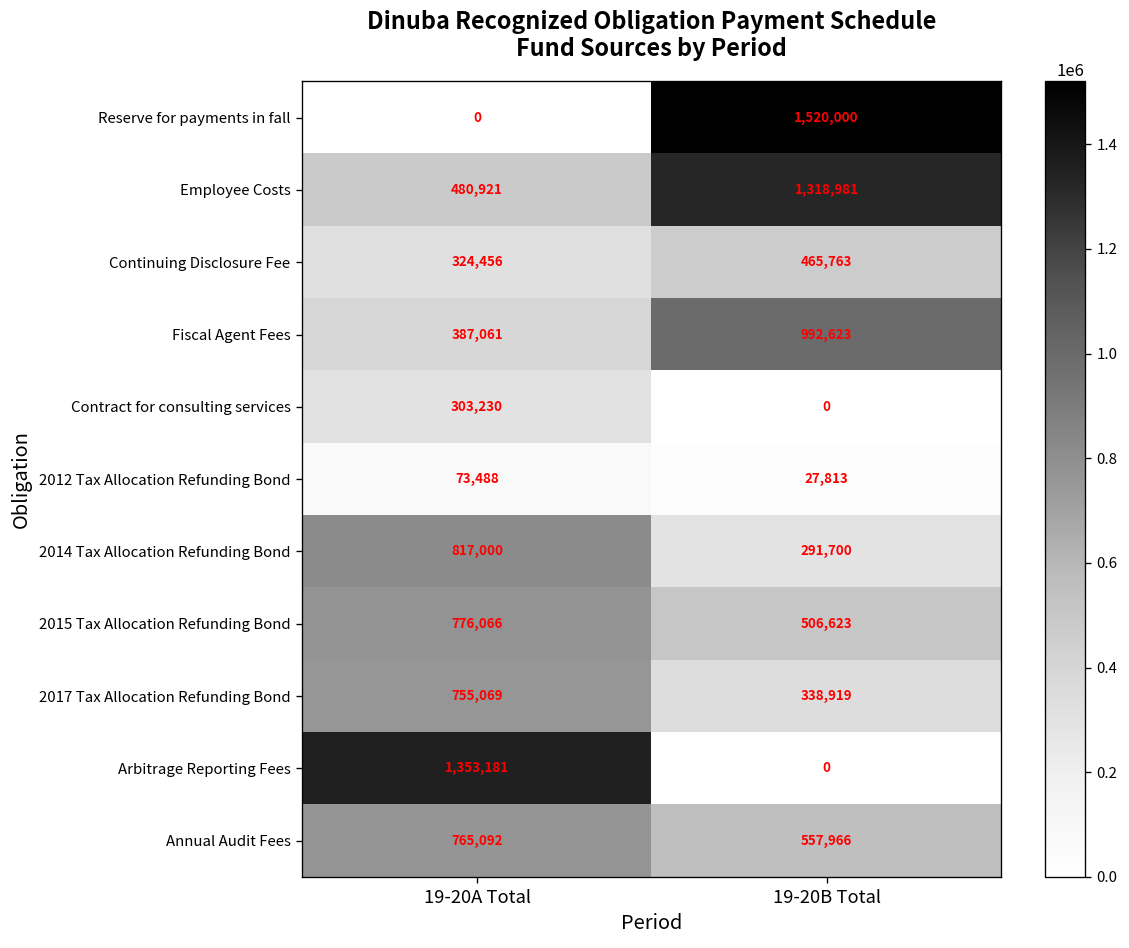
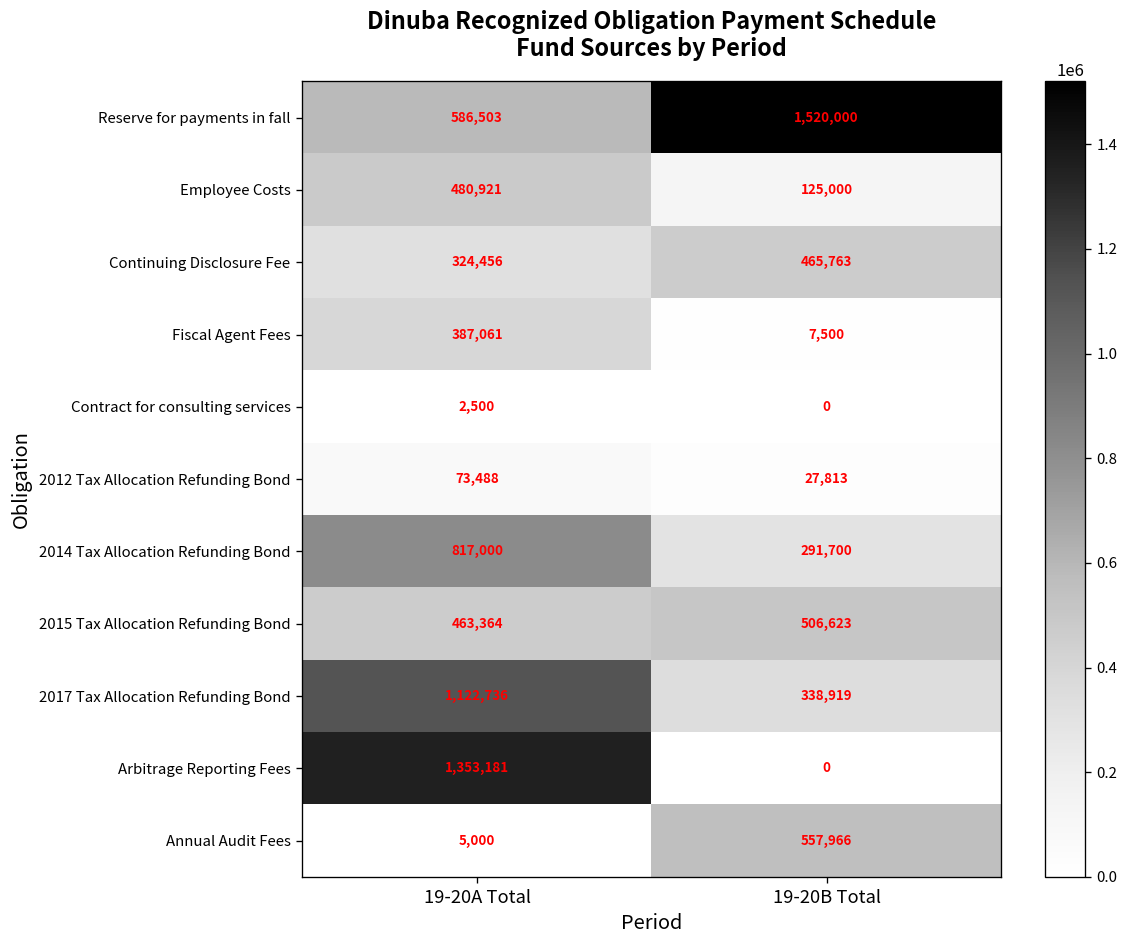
  {
    "Reserve for payments in fall": {
-     "19-20A Total": "0",
+     "19-20A Total": "586,503",
      "19-20B Total": "1,520,000"
    },
    "Employee Costs": {
      "19-20A Total": "480,921",
-     "19-20B Total": "1,318,981"
+     "19-20B Total": "125,000"
    },
    "Continuing Disclosure Fee": {
      "19-20A Total": "324,456",
      "19-20B Total": "465,763"
    },
    "Fiscal Agent Fees": {
      "19-20A Total": "387,061",
-     "19-20B Total": "992,623"
+     "19-20B Total": "7,500"
    },
    "Contract for consulting services": {
-     "19-20A Total": "303,230",
+     "19-20A Total": "2,500",
      "19-20B Total": "0"
    },
    "2012 Tax Allocation Refunding Bond": {
      "19-20A Total": "73,488",
      "19-20B Total": "27,813"
    },
    "2014 Tax Allocation Refunding Bond": {
      "19-20A Total": "817,000",
      "19-20B Total": "291,700"
    },
    "2015 Tax Allocation Refunding Bond": {
-     "19-20A Total": "776,066",
+     "19-20A Total": "463,364",
      "19-20B Total": "506,623"
    },
    "2017 Tax Allocation Refunding Bond": {
-     "19-20A Total": "755,069",
+     "19-20A Total": "1,122,736",
      "19-20B Total": "338,919"
    },
    "Arbitrage Reporting Fees": {
      "19-20A Total": "1,353,181",
      "19-20B Total": "0"
    },
    "Annual Audit Fees": {
-     "19-20A Total": "765,092",
+     "19-20A Total": "5,000",
      "19-20B Total": "557,966"
    }
  }
